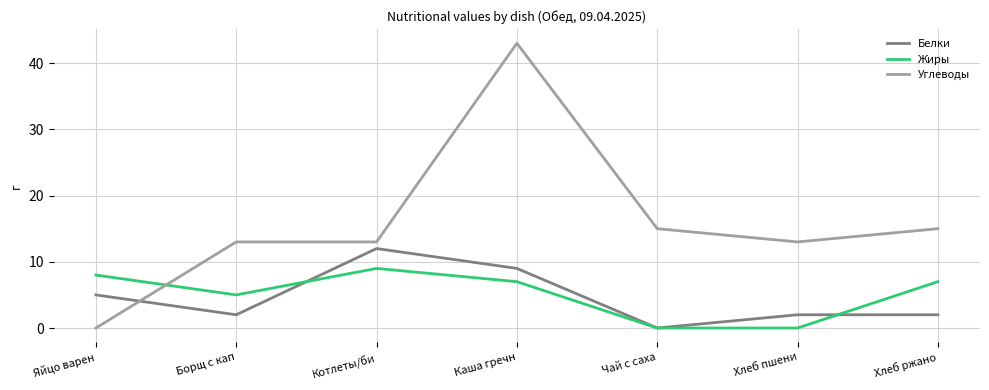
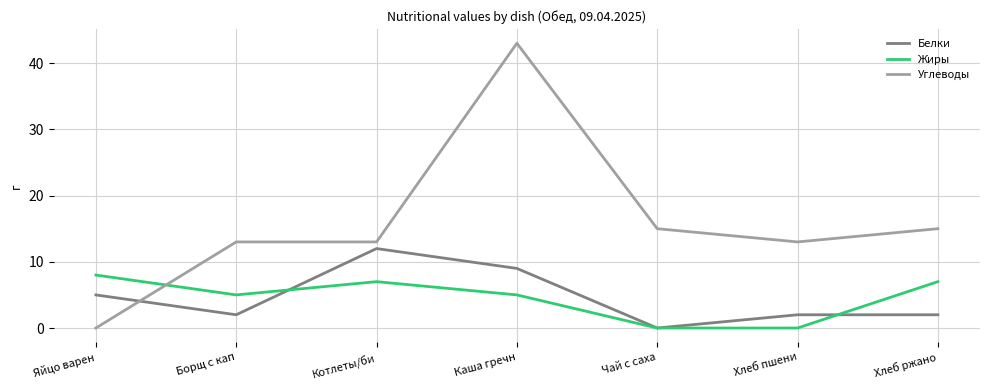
  {
    "Жиры": {
      "Яйцо варен": 8,
      "Борщ с кап": 5,
-     "Котлеты/би": 9,
-     "Каша гречн": 7,
+     "Котлеты/би": 7,
+     "Каша гречн": 5,
      "Хлеб пшени": 0,
      "Хлеб ржано": 7
    }
  }
